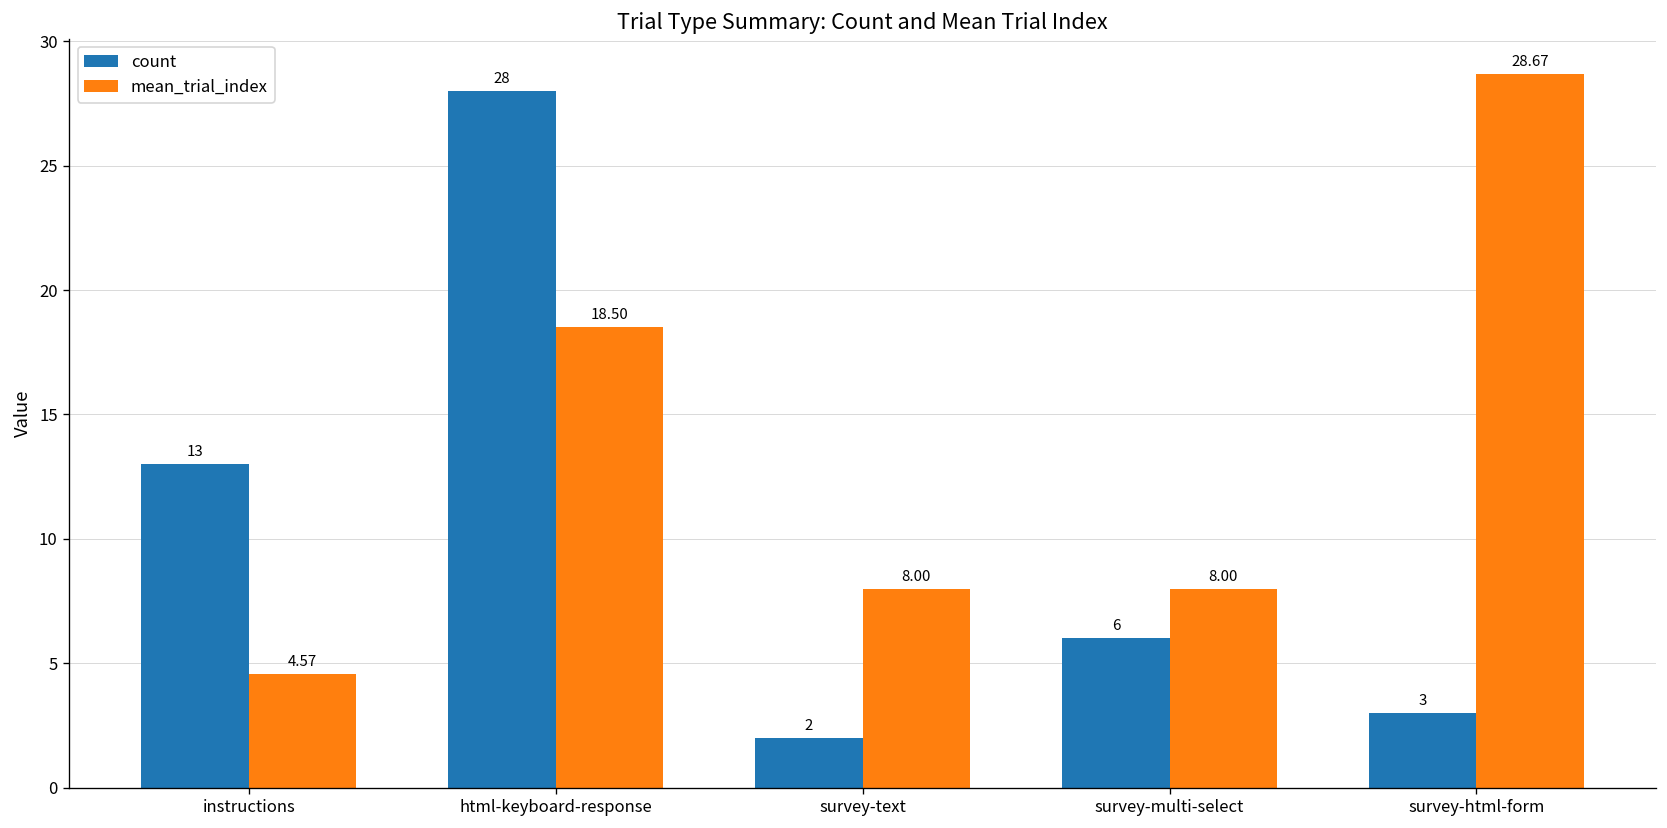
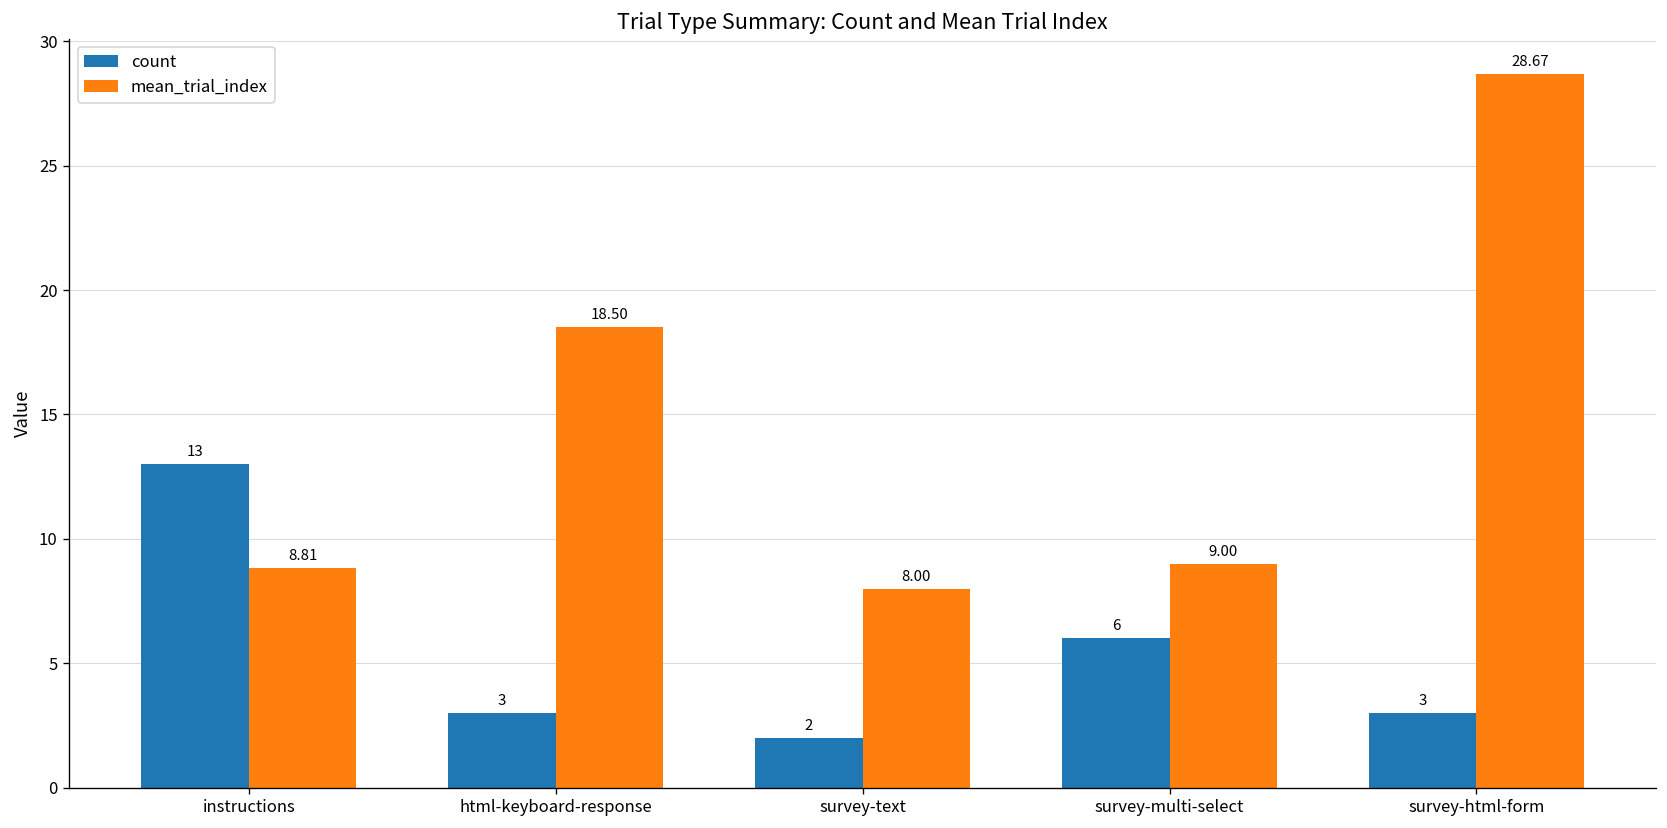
  {
    "count": {
      "instructions": 13,
-     "html-keyboard-response": 28,
+     "html-keyboard-response": 3,
      "survey-text": 2,
      "survey-multi-select": 6,
      "survey-html-form": 3
    },
    "mean_trial_index": {
-     "instructions": 4.57,
+     "instructions": 8.81,
      "html-keyboard-response": 18.50,
      "survey-text": 8.00,
-     "survey-multi-select": 8.00,
+     "survey-multi-select": 9.00,
      "survey-html-form": 28.67
    }
  }
